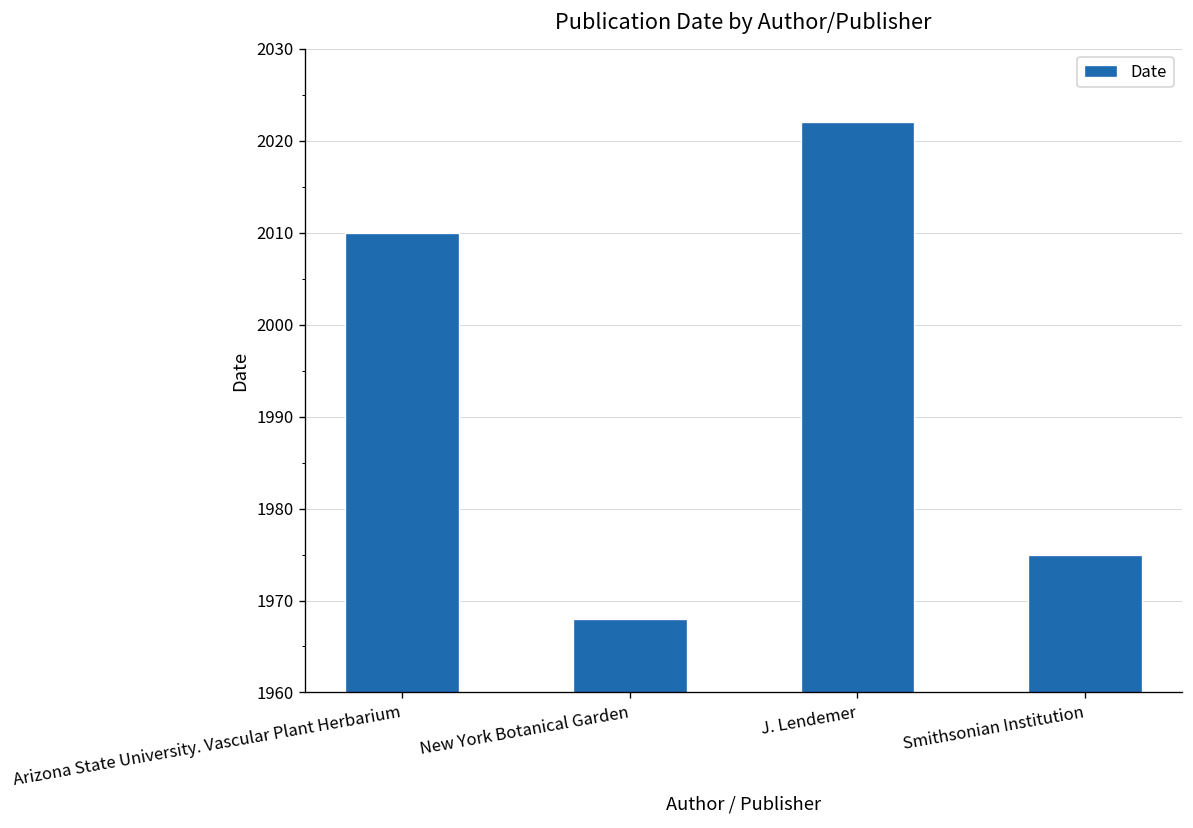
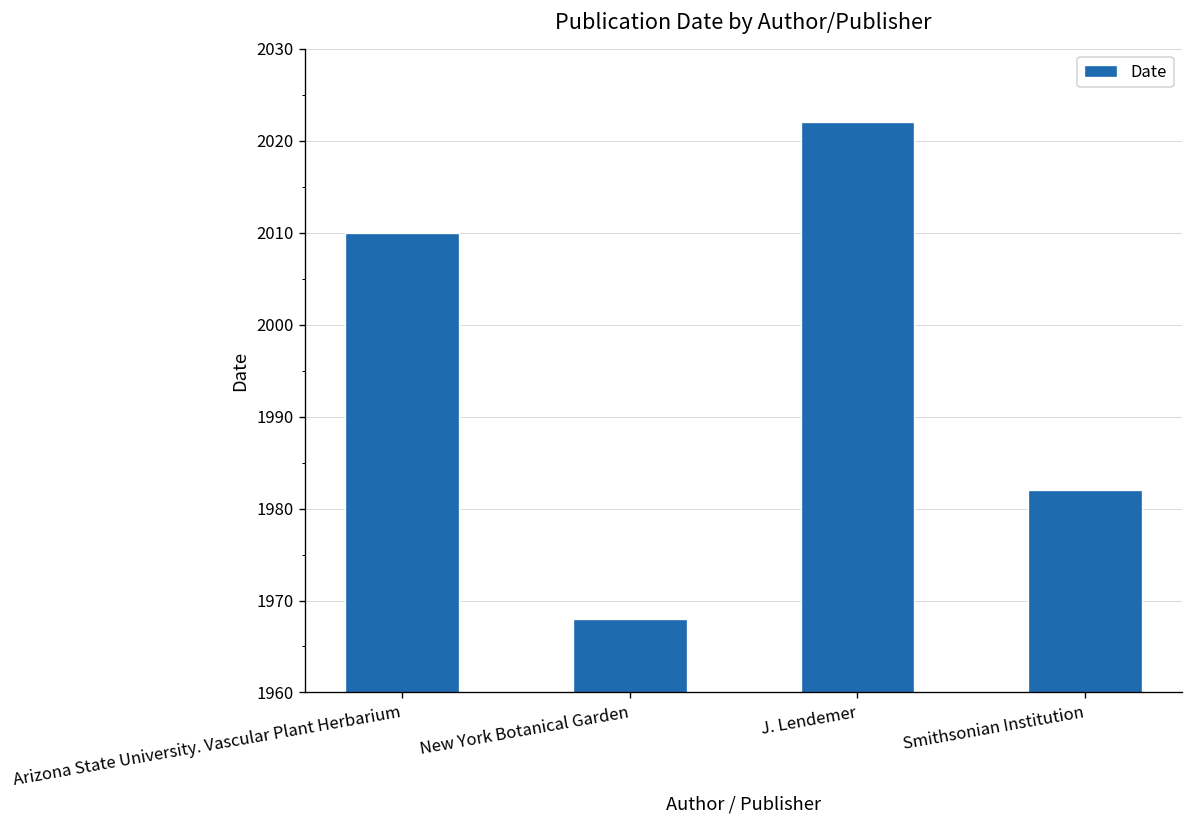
  {
    "Arizona State University. Vascular Plant Herbarium": 2010,
    "New York Botanical Garden": 1968,
    "J. Lendemer": 2022,
-   "Smithsonian Institution": 1975
+   "Smithsonian Institution": 1982
  }
